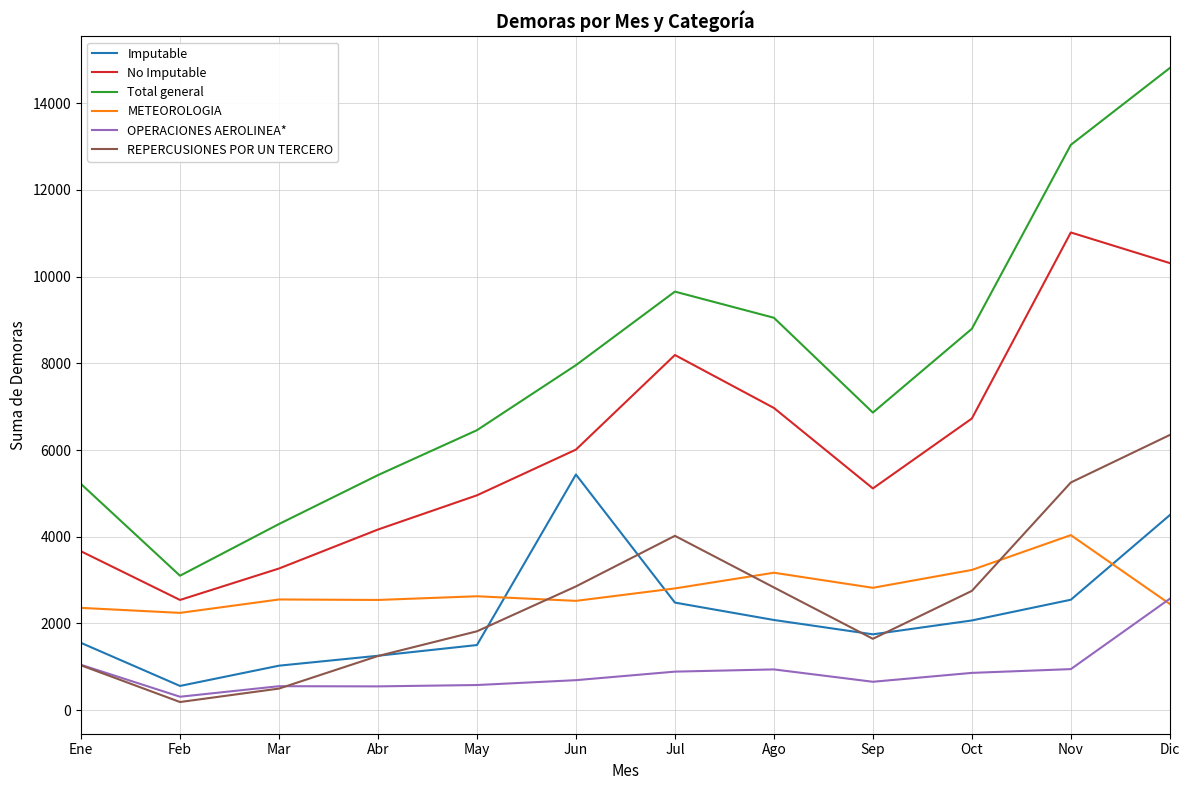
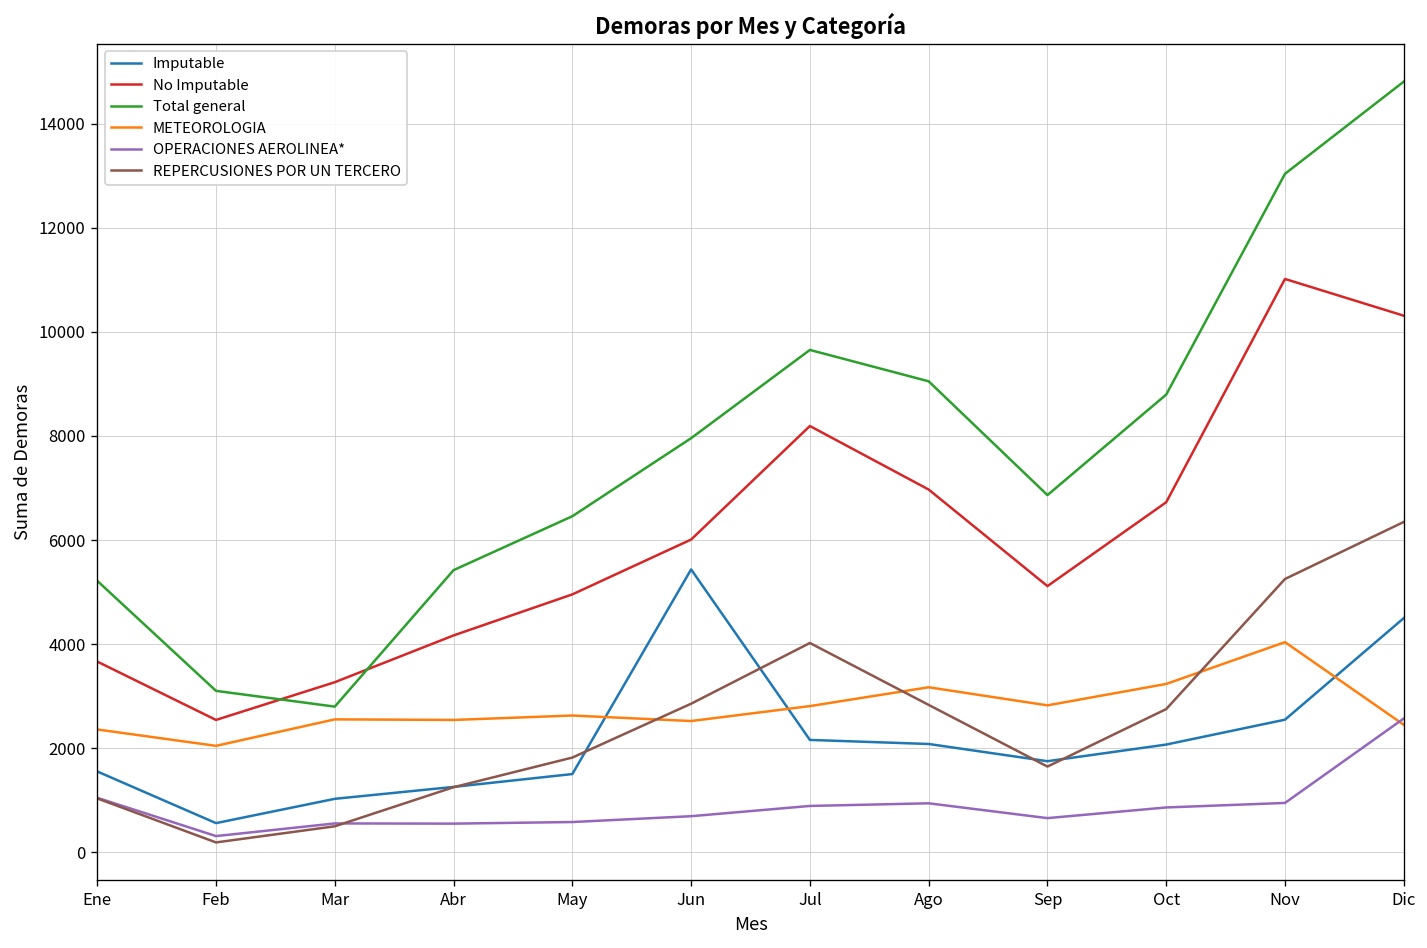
  {
    "Imputable": {
      "Ene": 1600,
      "Feb": 600,
      "Mar": 1000,
      "May": 1500,
      "Jun": 5400,
-     "Jul": 2500,
+     "Jul": 2200,
      "Ago": 2100,
      "Sep": 1700,
      "Oct": 2100,
      "Nov": 2500,
      "Dic": 4500
    },
    "No Imputable": {
      "Ene": 3700,
      "Feb": 2500,
      "Mar": 3300,
      "Abr": 4200,
      "May": 5000,
      "Jun": 6000,
      "Jul": 8200,
      "Ago": 7000,
      "Sep": 5100,
      "Oct": 6700,
      "Nov": 11000,
      "Dic": 10300
    },
    "Total general": {
      "Ene": 5200,
      "Feb": 3100,
-     "Mar": 4300,
+     "Mar": 2800,
      "Abr": 5400,
      "May": 6500,
      "Jun": 8000,
      "Jul": 9700,
      "Ago": 9100,
      "Sep": 6900,
      "Oct": 8800,
      "Nov": 13000,
      "Dic": 14800
    },
    "METEOROLOGIA": {
      "Ene": 2400,
-     "Feb": 2200,
+     "Feb": 2000,
      "Mar": 2600,
      "Abr": 2500,
      "May": 2600,
      "Jun": 2500,
      "Jul": 2800,
      "Ago": 3200,
      "Sep": 2800,
      "Oct": 3200,
      "Nov": 4000,
      "Dic": 2400
    },
    "OPERACIONES AEROLINEA*": {
      "Feb": 300,
      "Abr": 500,
      "May": 600,
      "Jun": 700,
      "Jul": 900,
      "Ago": 900,
      "Sep": 700,
      "Oct": 900,
      "Nov": 900,
      "Dic": 2600
    },
    "REPERCUSIONES POR UN TERCERO": {
      "Feb": 200,
      "May": 1800,
      "Jun": 2900,
      "Jul": 4000,
      "Ago": 2800,
      "Sep": 1600,
      "Oct": 2800,
      "Nov": 5300,
      "Dic": 6300
    }
  }
